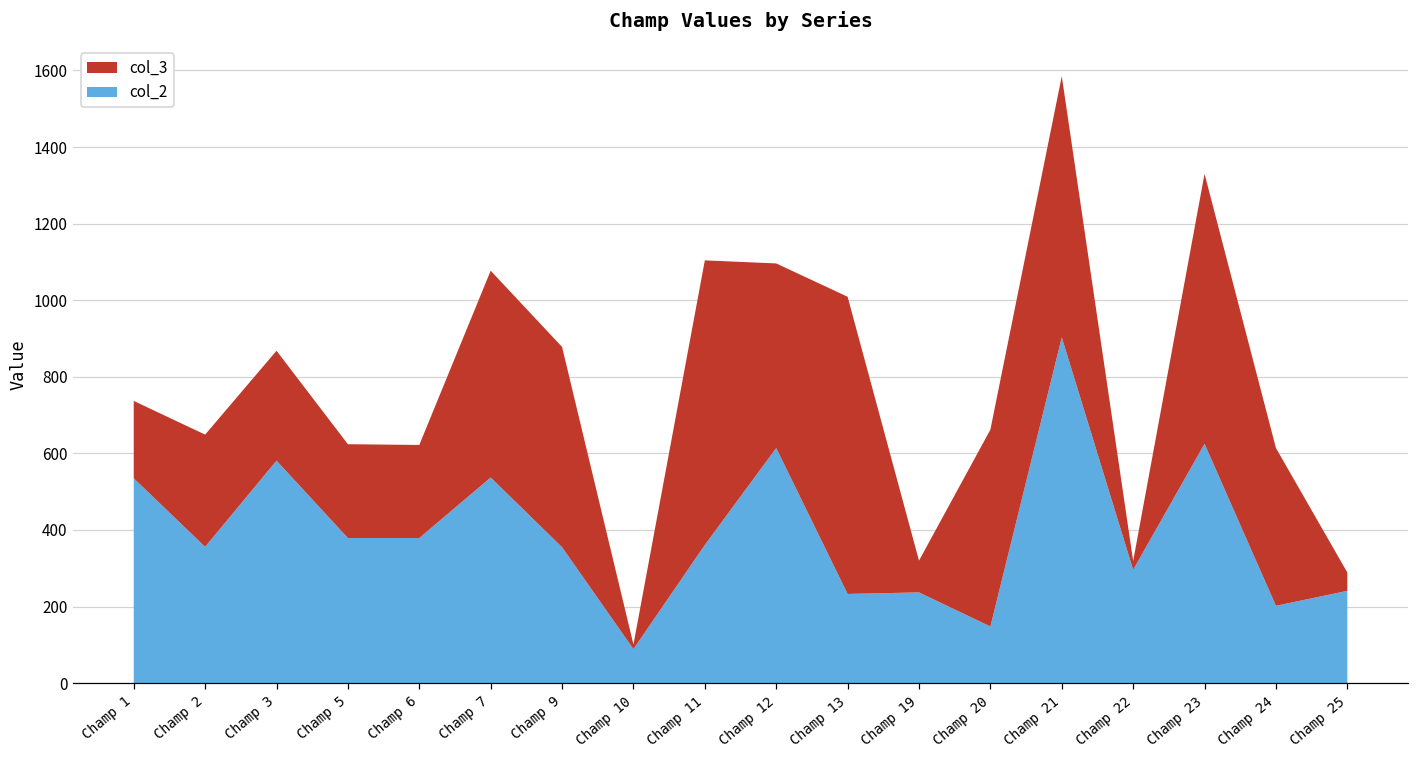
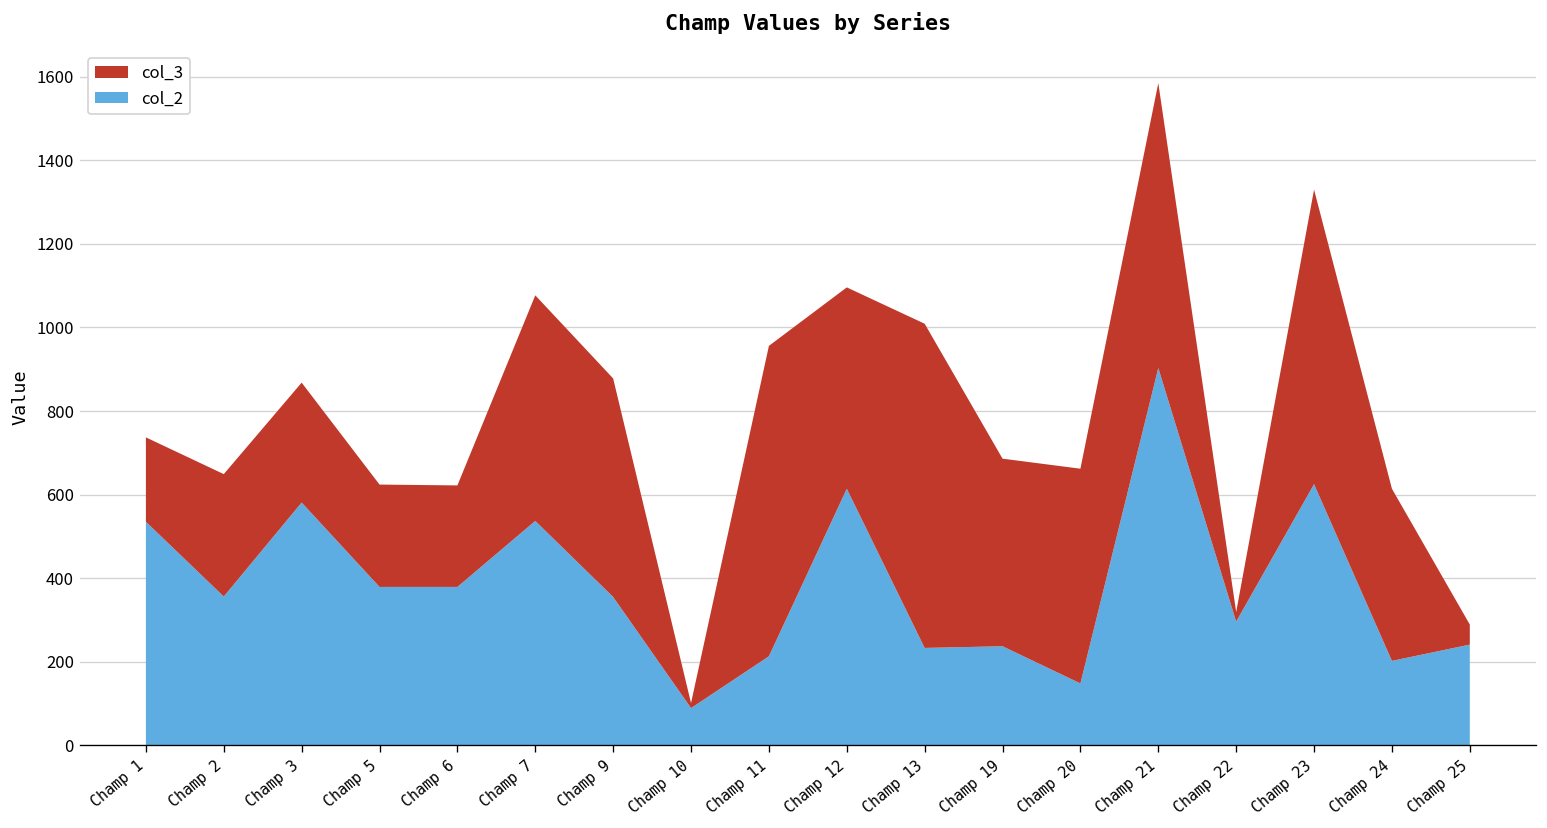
  {
    "col_2": {
-     "Champ 11": 360
+     "Champ 11": 210
    },
    "col_3": {
      "Champ 1": 200,
      "Champ 2": 290,
      "Champ 3": 290,
      "Champ 5": 250,
      "Champ 6": 240,
      "Champ 7": 540,
      "Champ 9": 520,
      "Champ 10": 10,
      "Champ 11": 740,
      "Champ 12": 480,
      "Champ 13": 780,
-     "Champ 19": 80,
+     "Champ 19": 450,
      "Champ 20": 510,
      "Champ 21": 680,
      "Champ 22": 20,
      "Champ 23": 710,
      "Champ 24": 410,
      "Champ 25": 50
    }
  }
